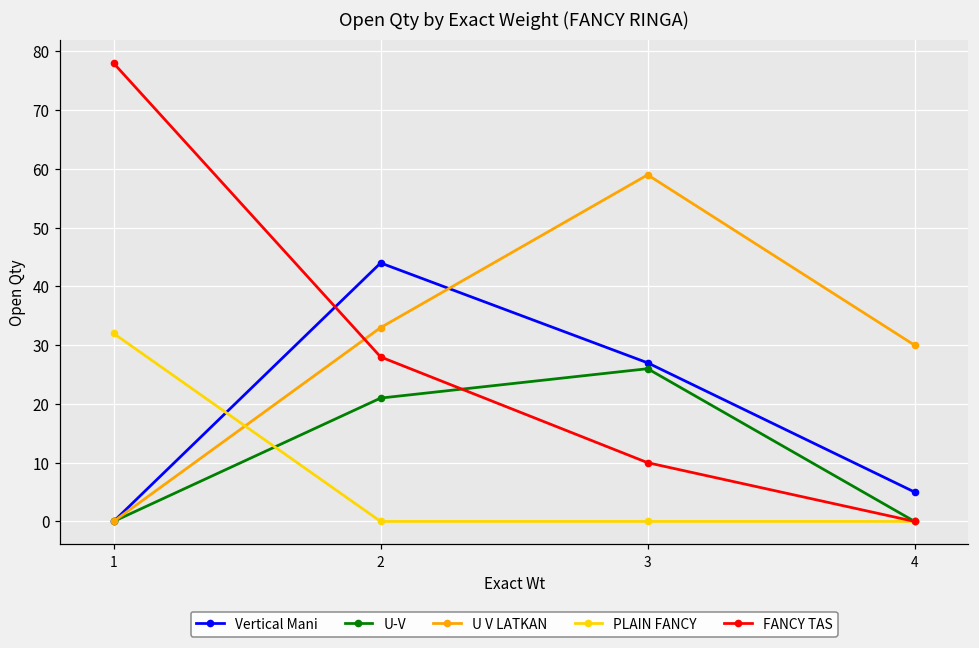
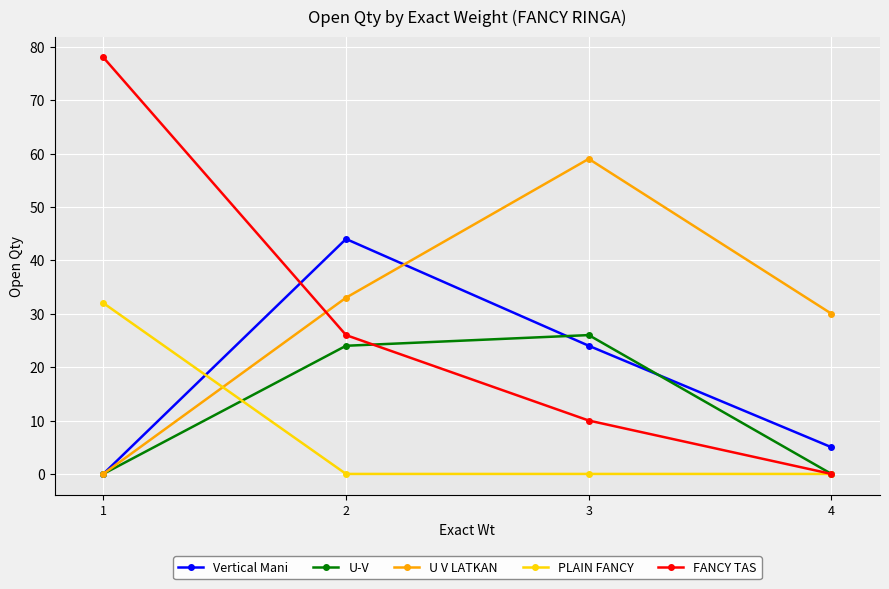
  {
    "Vertical Mani": {
      "2": 44,
-     "3": 27,
+     "3": 24,
      "4": 5
    },
    "U-V": {
-     "2": 21,
+     "2": 24,
      "3": 26
    },
    "FANCY TAS": {
      "1": 78,
-     "2": 28,
+     "2": 26,
      "3": 10
    }
  }
